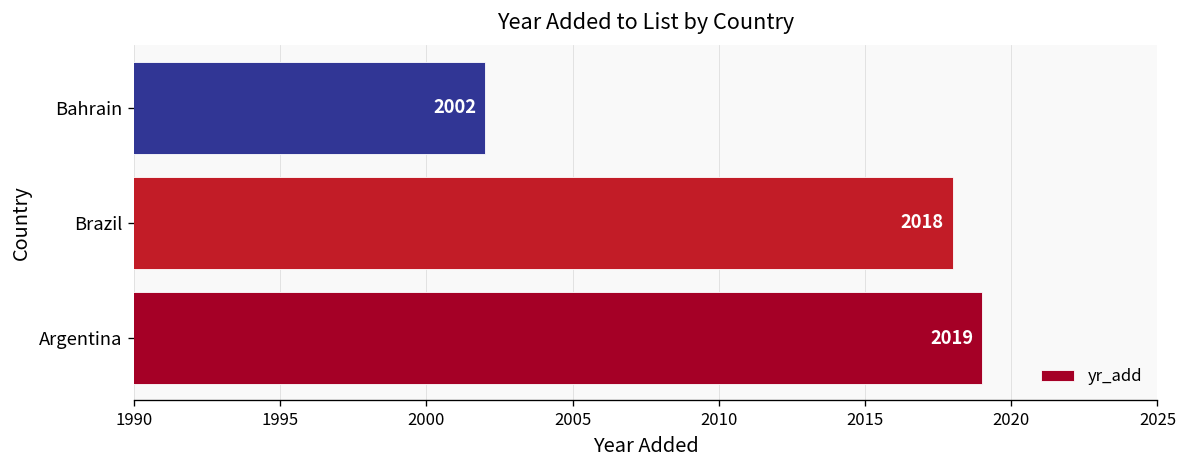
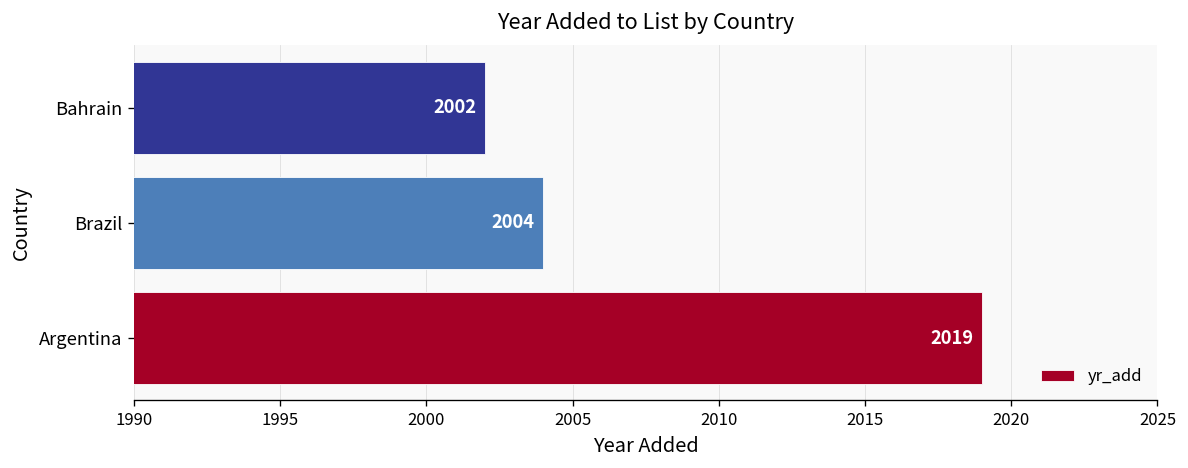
  {
    "Bahrain": 2002,
-   "Brazil": 2018,
+   "Brazil": 2004,
    "Argentina": 2019
  }
